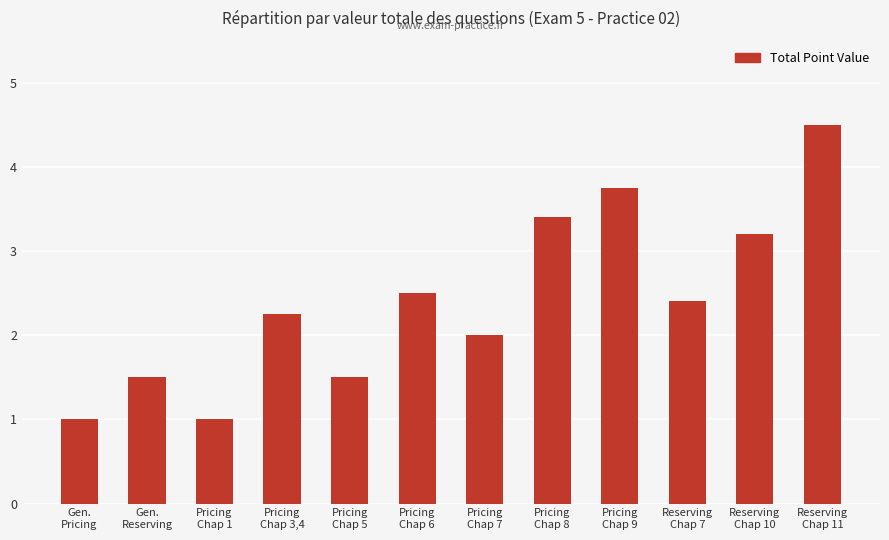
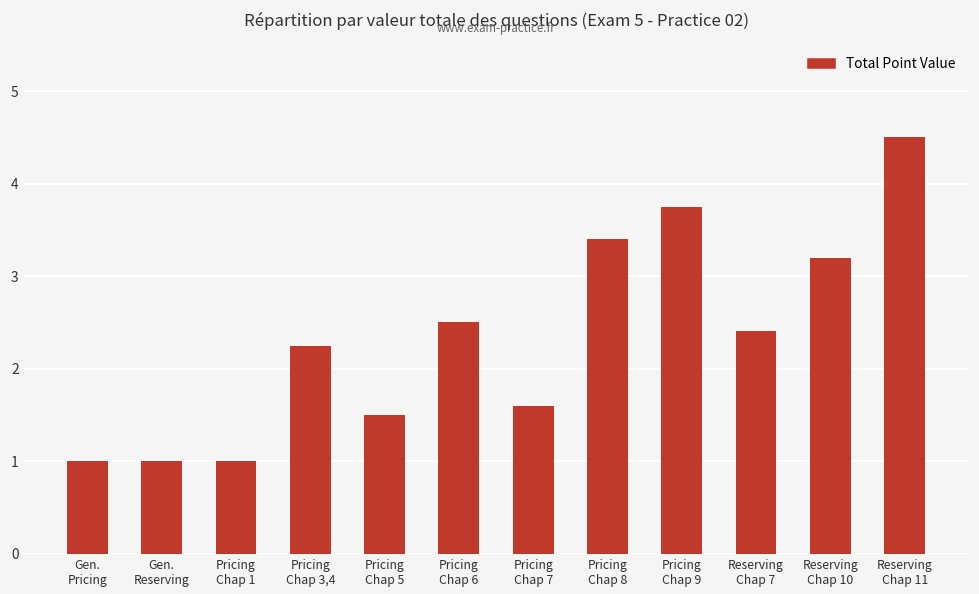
  {
    "Gen. Pricing": 1.0,
-   "Gen. Reserving": 1.5,
+   "Gen. Reserving": 1.0,
    "Pricing Chap 1": 1.0,
    "Pricing Chap 3,4": 2.3,
    "Pricing Chap 5": 1.5,
    "Pricing Chap 6": 2.5,
-   "Pricing Chap 7": 2.0,
+   "Pricing Chap 7": 1.6,
    "Pricing Chap 8": 3.4,
    "Pricing Chap 9": 3.8,
    "Reserving Chap 7": 2.4,
    "Reserving Chap 10": 3.2,
    "Reserving Chap 11": 4.5
  }
